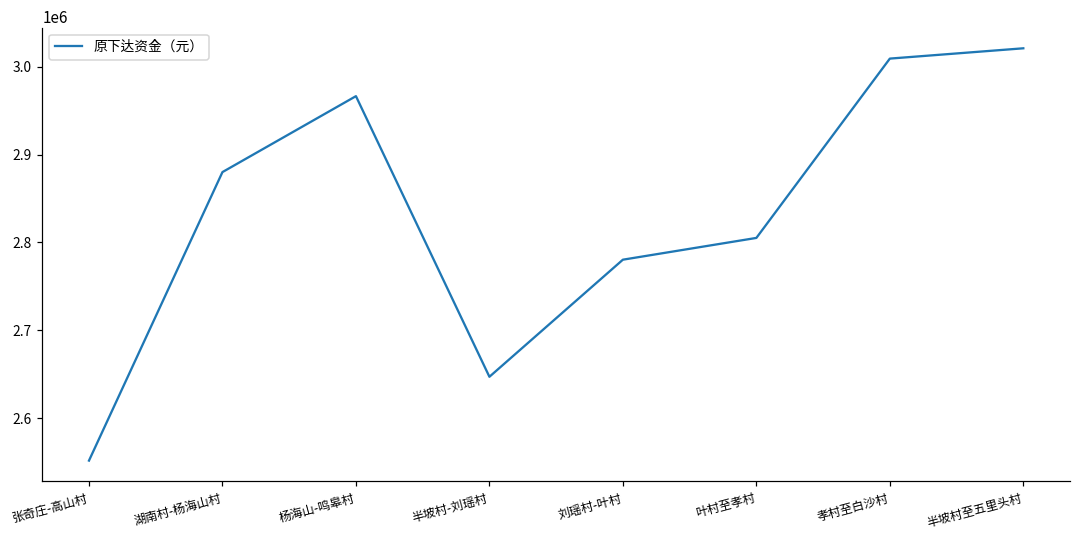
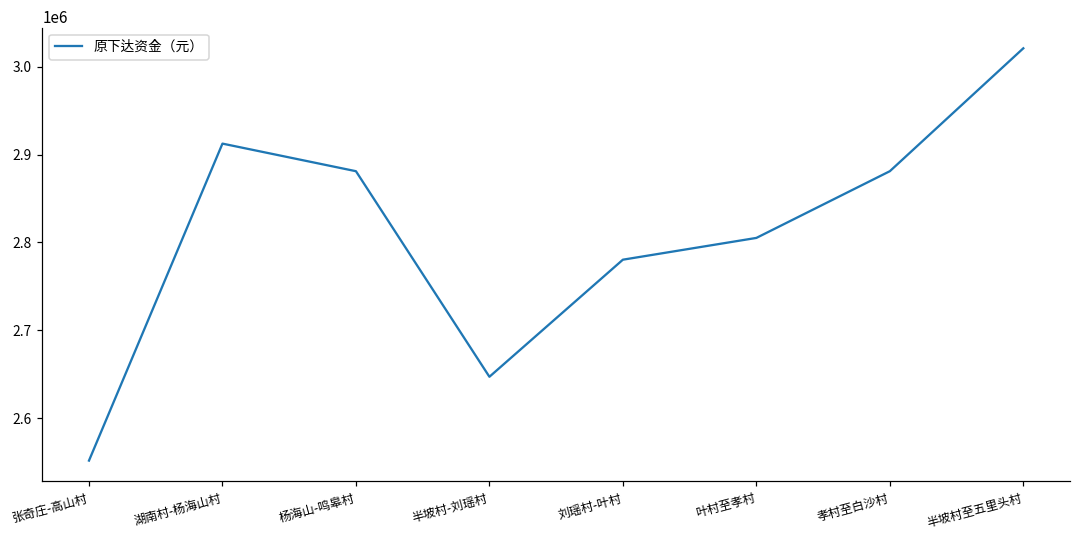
  {
    "张奇庄-高山村": 2550000,
-   "湖南村-杨海山村": 2880000,
-   "杨海山-鸣皋村": 2970000,
+   "湖南村-杨海山村": 2910000,
+   "杨海山-鸣皋村": 2880000,
    "半坡村-刘瑶村": 2650000,
    "刘瑶村-叶村": 2780000,
    "叶村至孝村": 2810000,
-   "孝村至白沙村": 3010000,
+   "孝村至白沙村": 2880000,
    "半坡村至五里头村": 3020000
  }
